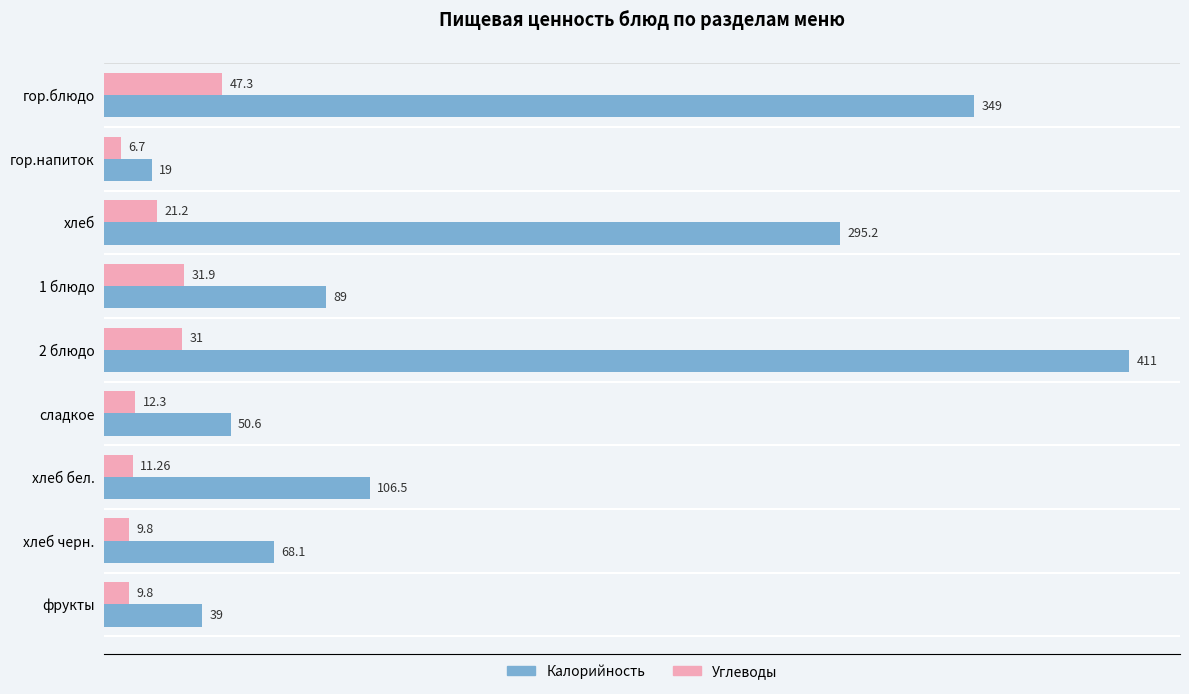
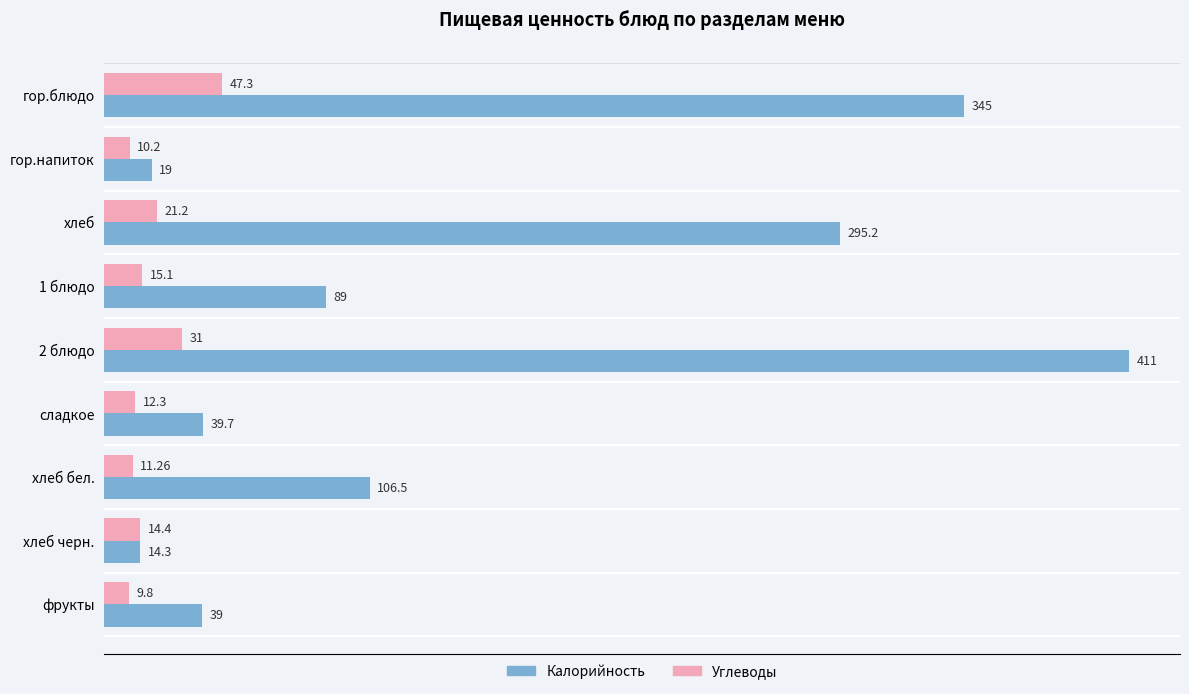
  {
    "Калорийность": {
-     "гор.блюдо": 349,
+     "гор.блюдо": 345,
      "гор.напиток": 19,
      "хлеб": 295.2,
      "1 блюдо": 89,
      "2 блюдо": 411,
-     "сладкое": 50.6,
+     "сладкое": 39.7,
      "хлеб бел.": 106.5,
-     "хлеб черн.": 68.1,
+     "хлеб черн.": 14.3,
      "фрукты": 39
    },
    "Углеводы": {
      "гор.блюдо": 47.3,
-     "гор.напиток": 6.7,
+     "гор.напиток": 10.2,
      "хлеб": 21.2,
-     "1 блюдо": 31.9,
+     "1 блюдо": 15.1,
      "2 блюдо": 31,
      "сладкое": 12.3,
      "хлеб бел.": 11.26,
-     "хлеб черн.": 9.8,
+     "хлеб черн.": 14.4,
      "фрукты": 9.8
    }
  }
